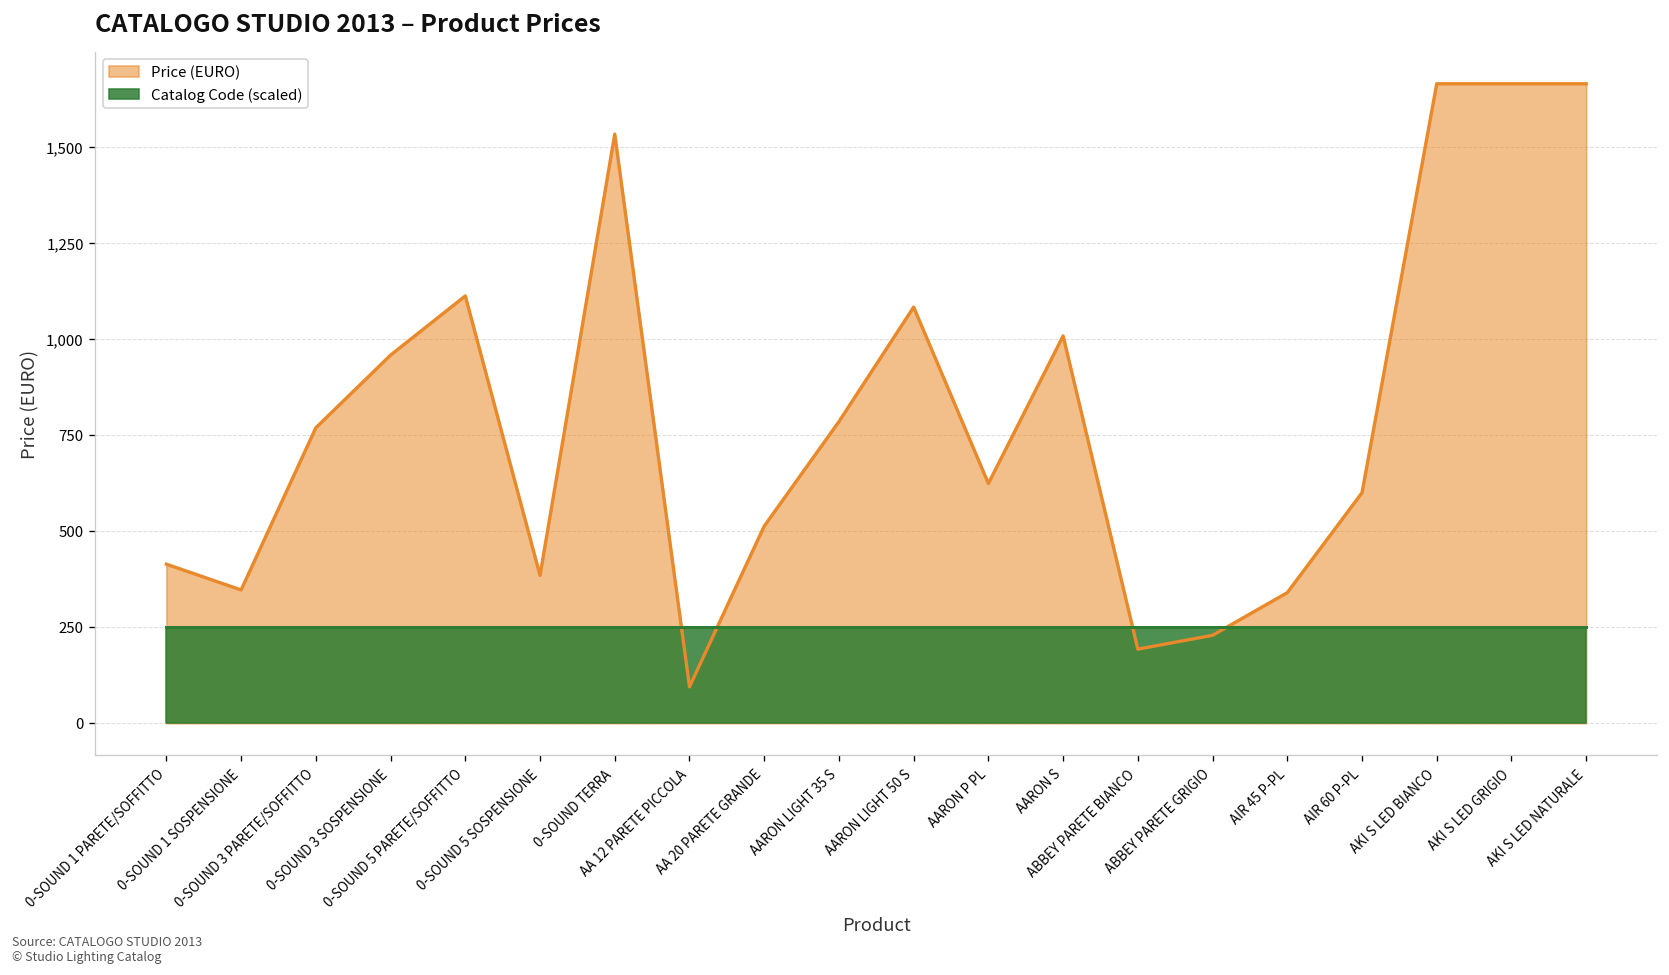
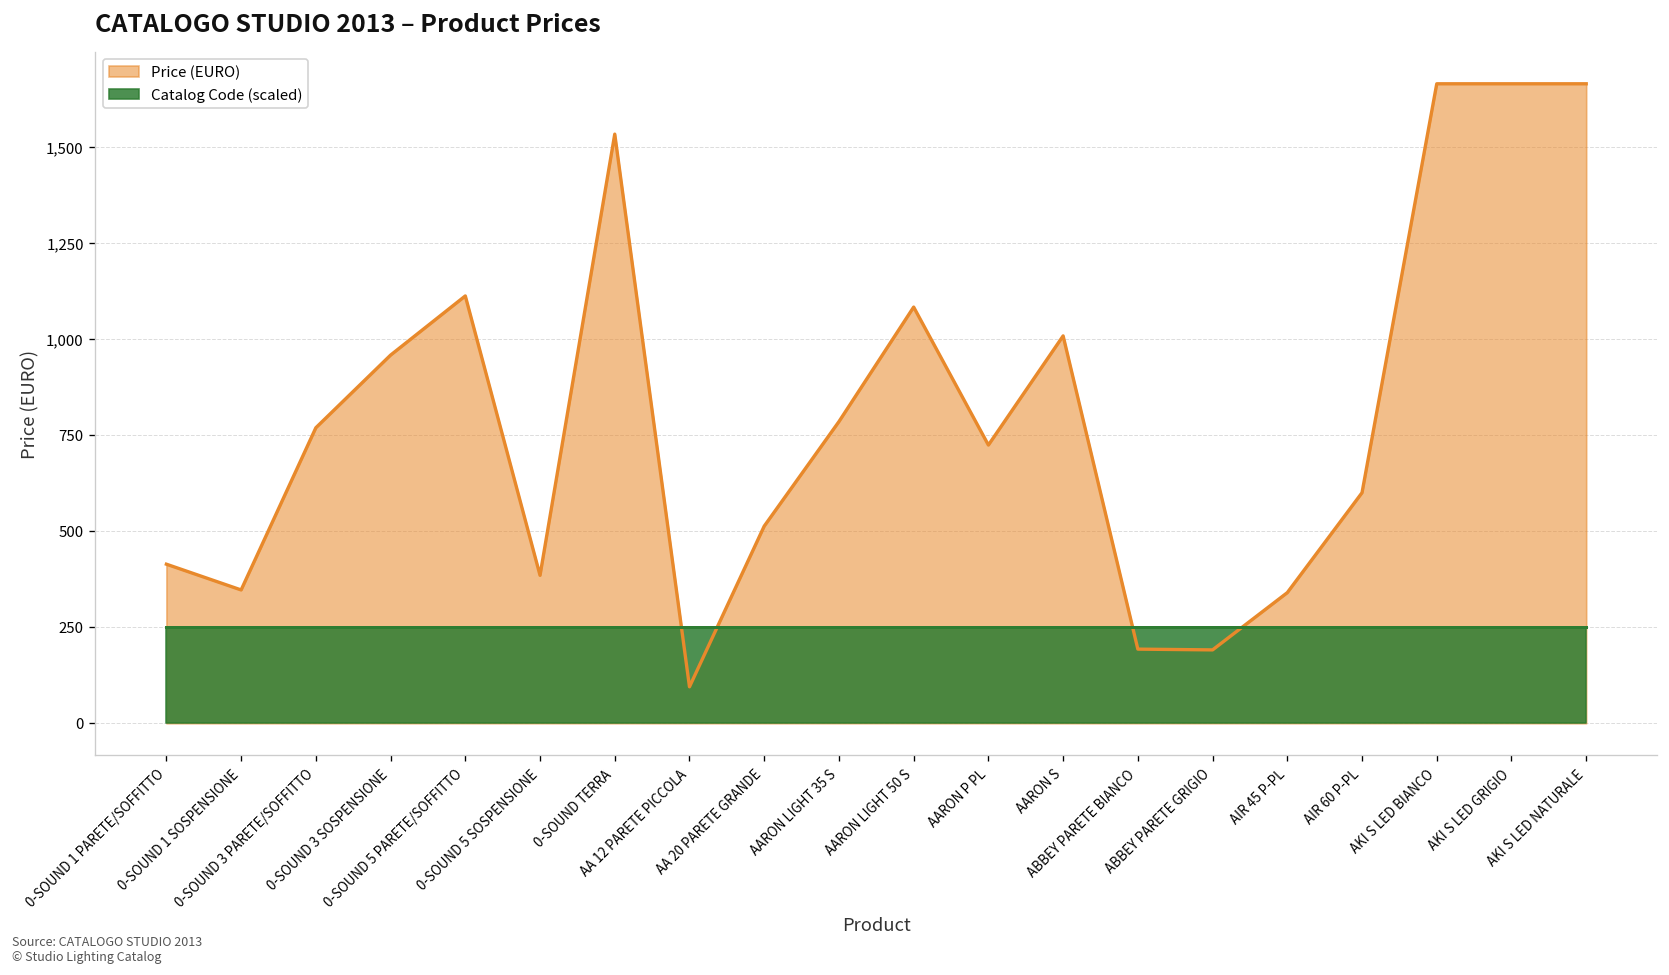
  {
    "Price (EURO)": {
      "0-SOUND 1 PARETE/SOFFITTO": "410",
      "0-SOUND 1 SOSPENSIONE": "350",
      "0-SOUND 3 PARETE/SOFFITTO": "770",
      "0-SOUND 3 SOSPENSIONE": "960",
      "0-SOUND 5 PARETE/SOFFITTO": "1,110",
      "0-SOUND 5 SOSPENSIONE": "390",
      "0-SOUND TERRA": "1,530",
      "AA 12 PARETE PICCOLA": "100",
      "AA 20 PARETE GRANDE": "510",
      "AARON LIGHT 35 S": "790",
      "AARON LIGHT 50 S": "1,080",
-     "AARON P PL": "620",
+     "AARON P PL": "720",
      "AARON S": "1,010",
      "ABBEY PARETE BIANCO": "190",
-     "ABBEY PARETE GRIGIO": "230",
+     "ABBEY PARETE GRIGIO": "190",
      "AIR 45 P-PL": "340",
      "AIR 60 P-PL": "600",
      "AKI S LED BIANCO": "1,660",
      "AKI S LED GRIGIO": "1,660",
      "AKI S LED NATURALE": "1,660"
    },
    "Catalog Code (scaled)": {
      "0-SOUND 1 PARETE/SOFFITTO": "250",
      "0-SOUND 1 SOSPENSIONE": "250",
      "0-SOUND 3 PARETE/SOFFITTO": "250",
      "0-SOUND 3 SOSPENSIONE": "250",
      "0-SOUND 5 PARETE/SOFFITTO": "250",
      "0-SOUND 5 SOSPENSIONE": "250",
      "0-SOUND TERRA": "250",
      "AA 12 PARETE PICCOLA": "250",
      "AA 20 PARETE GRANDE": "250",
      "AARON LIGHT 35 S": "250",
      "AARON LIGHT 50 S": "250",
      "AARON P PL": "250",
      "AARON S": "250",
      "ABBEY PARETE BIANCO": "250",
      "ABBEY PARETE GRIGIO": "250",
      "AIR 45 P-PL": "250",
      "AIR 60 P-PL": "250",
      "AKI S LED BIANCO": "250",
      "AKI S LED GRIGIO": "250",
      "AKI S LED NATURALE": "250"
    }
  }
